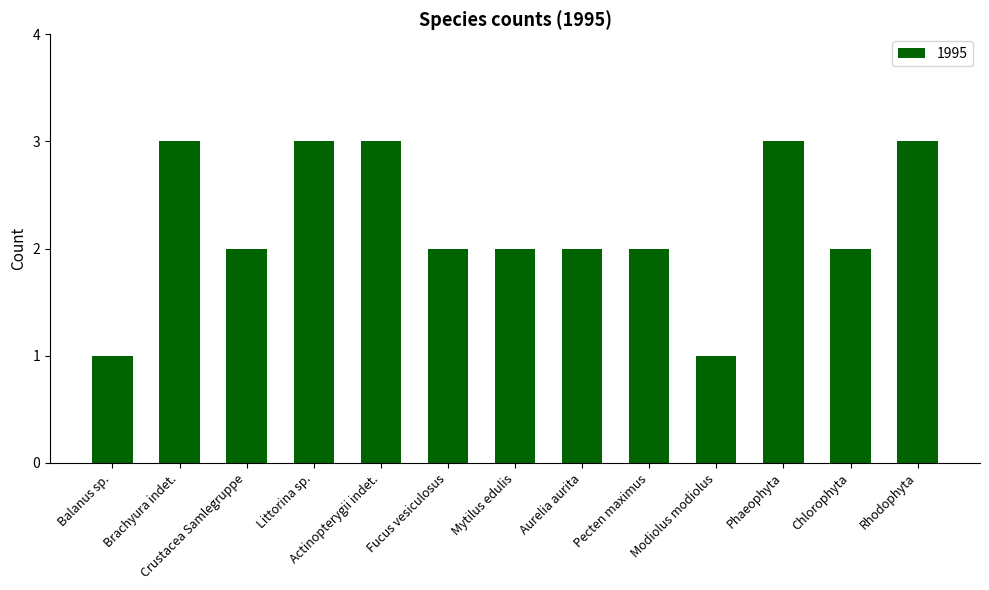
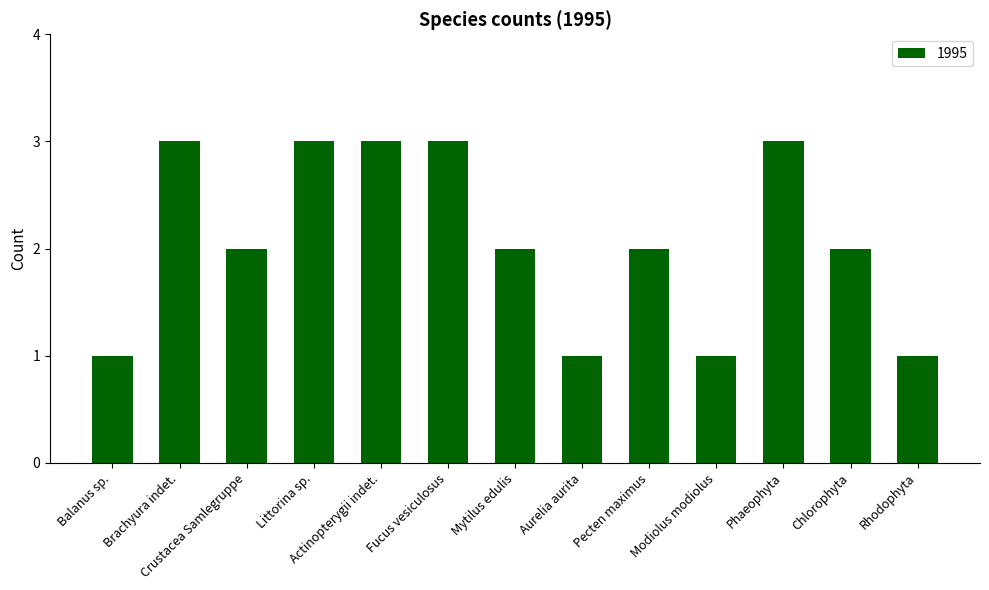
  {
    "Balanus sp.": 1,
    "Brachyura indet.": 3,
    "Crustacea Samlegruppe": 2,
    "Littorina sp.": 3,
    "Actinopterygii indet.": 3,
-   "Fucus vesiculosus": 2,
+   "Fucus vesiculosus": 3,
    "Mytilus edulis": 2,
-   "Aurelia aurita": 2,
+   "Aurelia aurita": 1,
    "Pecten maximus": 2,
    "Modiolus modiolus": 1,
    "Phaeophyta": 3,
    "Chlorophyta": 2,
-   "Rhodophyta": 3
+   "Rhodophyta": 1
  }
